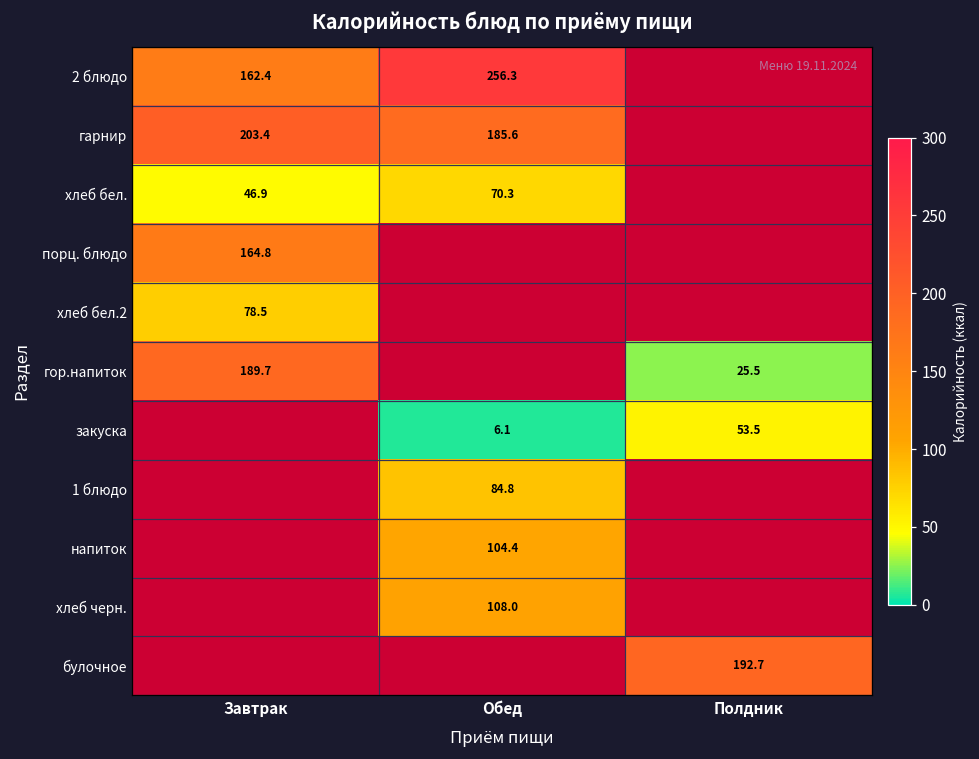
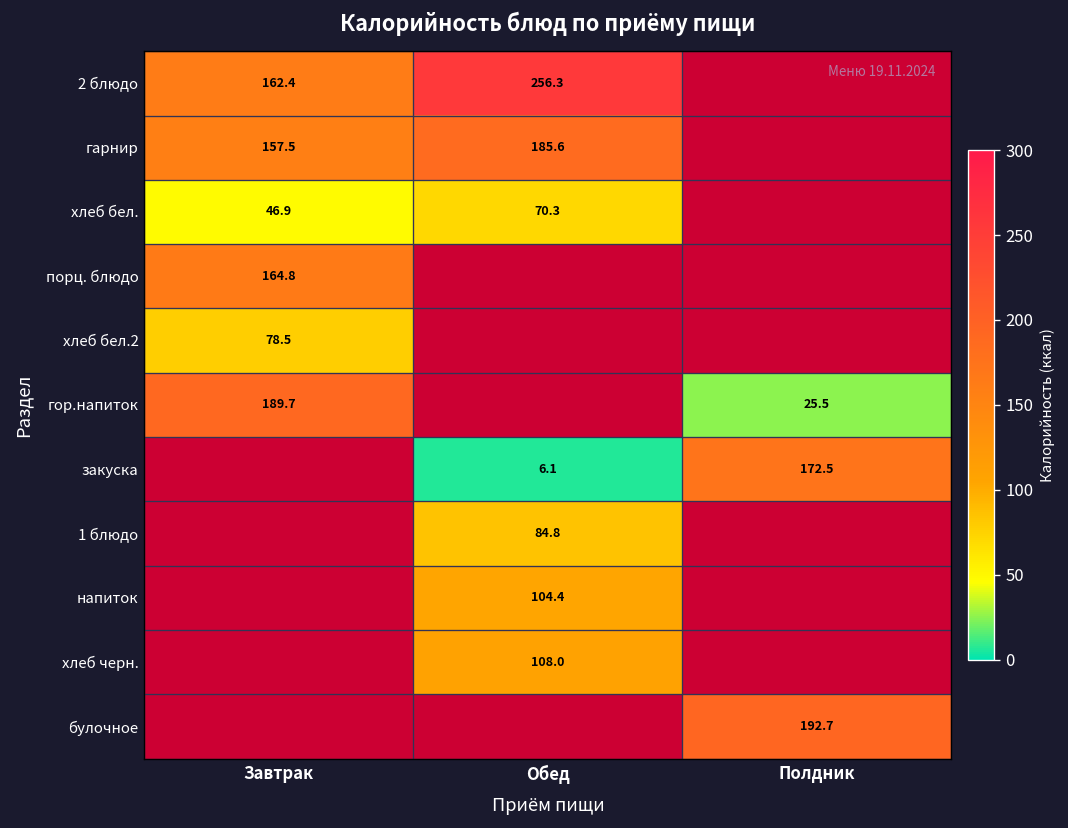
  {
    "2 блюдо": {
      "Завтрак": 162.4,
      "Обед": 256.3
    },
    "гарнир": {
-     "Завтрак": 203.4,
+     "Завтрак": 157.5,
      "Обед": 185.6
    },
    "хлеб бел.": {
      "Завтрак": 46.9,
      "Обед": 70.3
    },
    "порц. блюдо": {
      "Завтрак": 164.8
    },
    "хлеб бел.2": {
      "Завтрак": 78.5
    },
    "гор.напиток": {
      "Завтрак": 189.7,
      "Полдник": 25.5
    },
    "закуска": {
      "Обед": 6.1,
-     "Полдник": 53.5
+     "Полдник": 172.5
    },
    "1 блюдо": {
      "Обед": 84.8
    },
    "напиток": {
      "Обед": 104.4
    },
    "хлеб черн.": {
      "Обед": 108.0
    },
    "булочное": {
      "Полдник": 192.7
    }
  }
